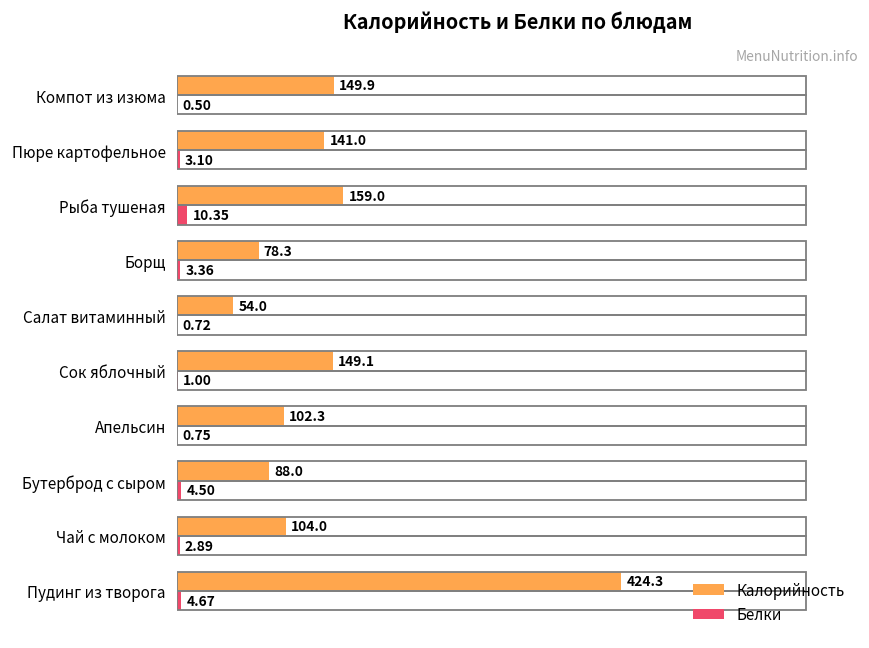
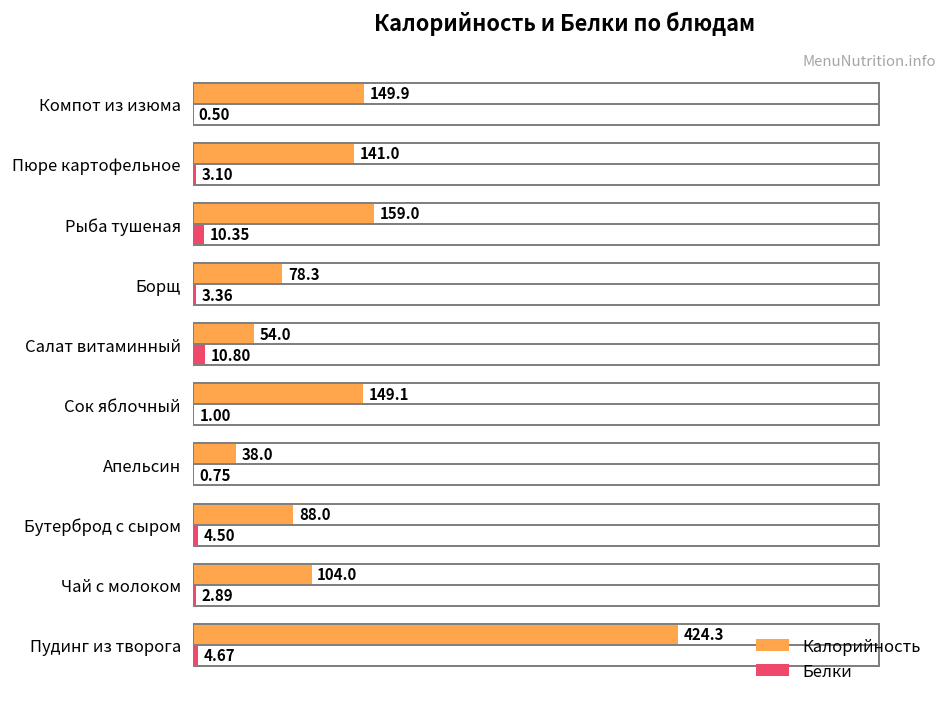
  {
    "Калорийность": {
      "Компот из изюма": 149.9,
      "Пюре картофельное": 141.0,
      "Рыба тушеная": 159.0,
      "Борщ": 78.3,
      "Салат витаминный": 54.0,
      "Сок яблочный": 149.1,
-     "Апельсин": 102.3,
+     "Апельсин": 38.0,
      "Бутерброд с сыром": 88.0,
      "Чай с молоком": 104.0,
      "Пудинг из творога": 424.3
    },
    "Белки": {
      "Компот из изюма": 0.50,
      "Пюре картофельное": 3.10,
      "Рыба тушеная": 10.35,
      "Борщ": 3.36,
-     "Салат витаминный": 0.72,
+     "Салат витаминный": 10.80,
      "Сок яблочный": 1.00,
      "Апельсин": 0.75,
      "Бутерброд с сыром": 4.50,
      "Чай с молоком": 2.89,
      "Пудинг из творога": 4.67
    }
  }
